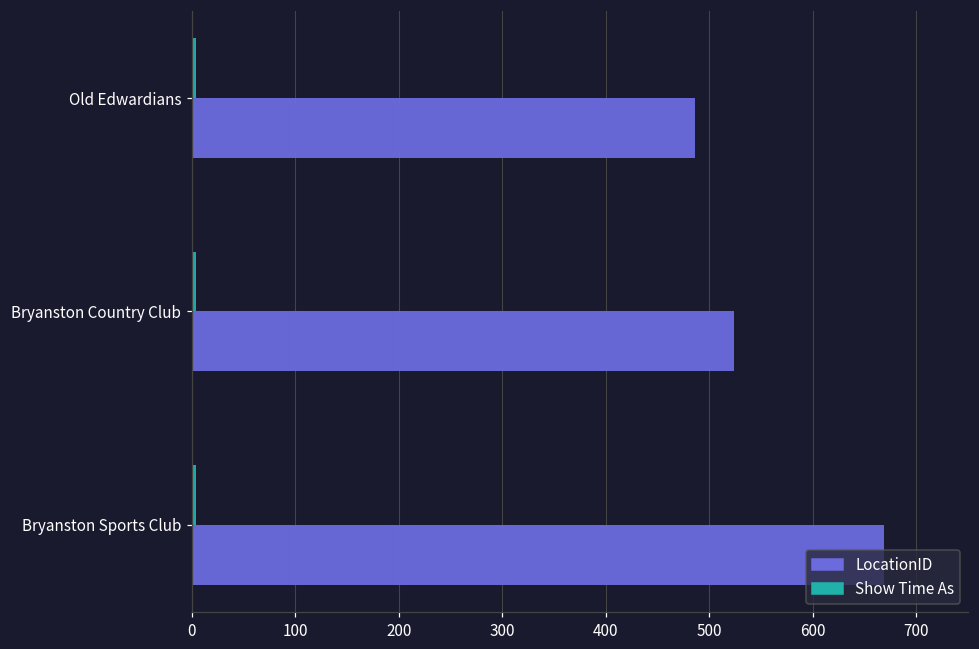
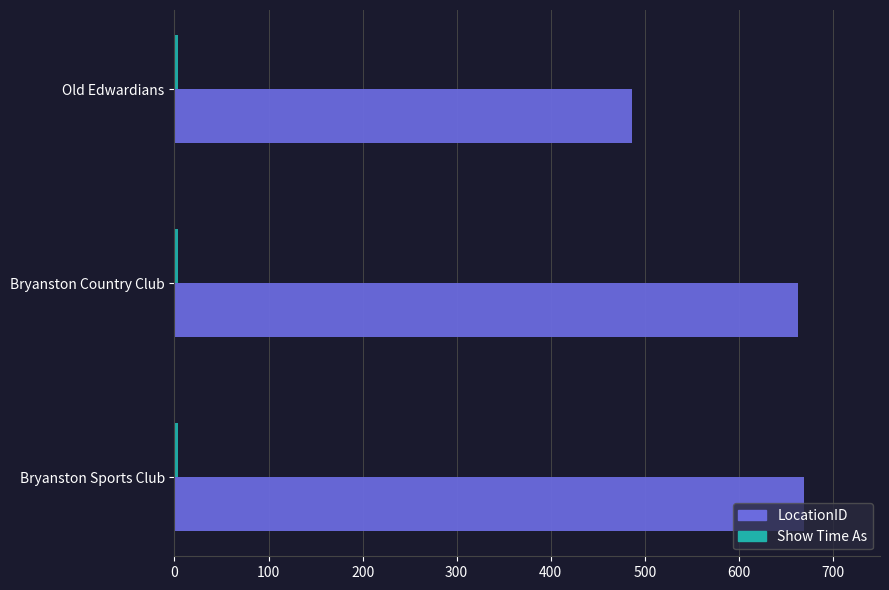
  {
    "LocationID": {
      "Old Edwardians": 490,
-     "Bryanston Country Club": 520
+     "Bryanston Country Club": 660
    },
    "Show Time As": {
      "Old Edwardians": 0,
      "Bryanston Country Club": 0,
      "Bryanston Sports Club": 0
    }
  }
